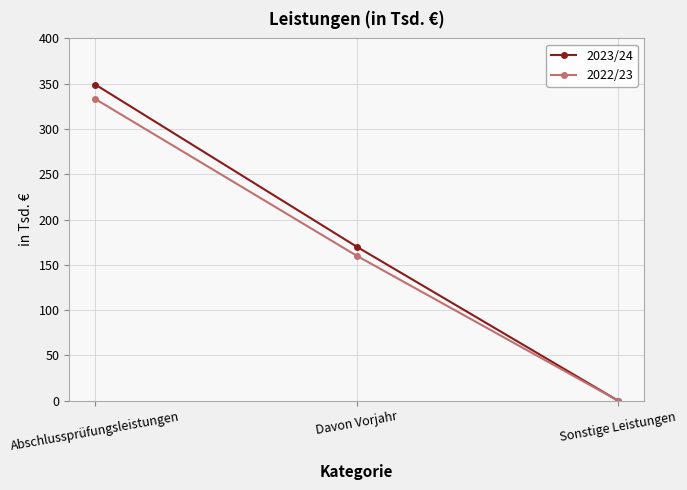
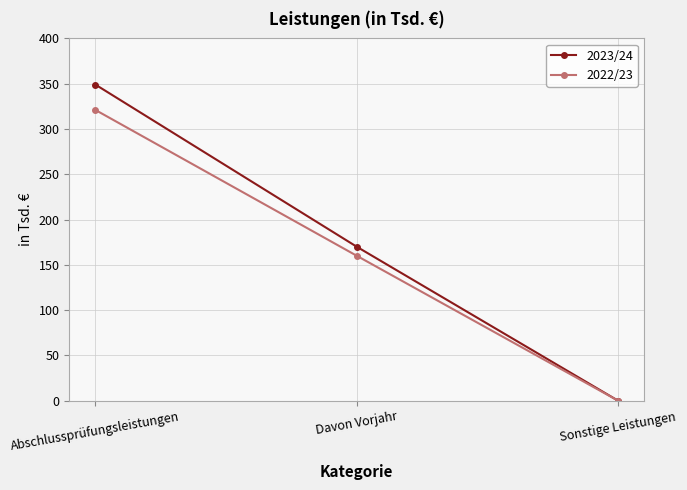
  {
    "2023/24": {
      "Abschlussprüfungsleistungen": 350,
      "Davon Vorjahr": 170
    },
    "2022/23": {
-     "Abschlussprüfungsleistungen": 330,
+     "Abschlussprüfungsleistungen": 320,
      "Davon Vorjahr": 160
    }
  }
